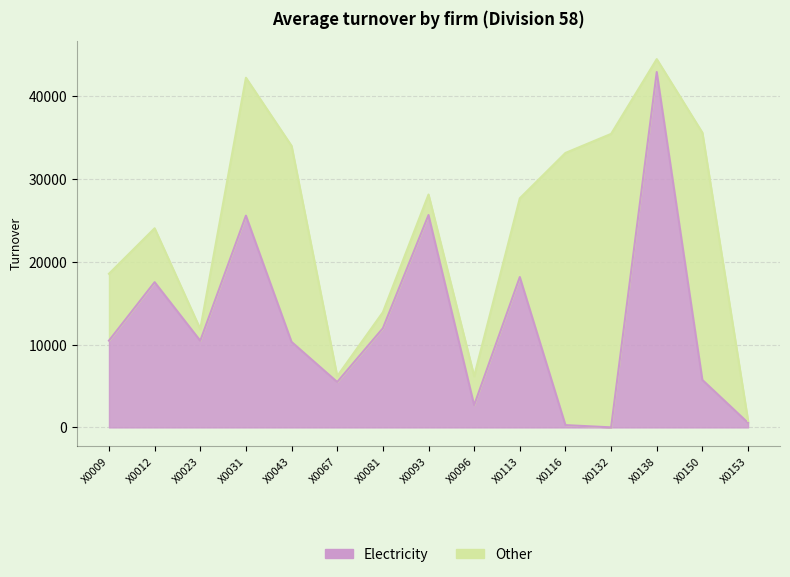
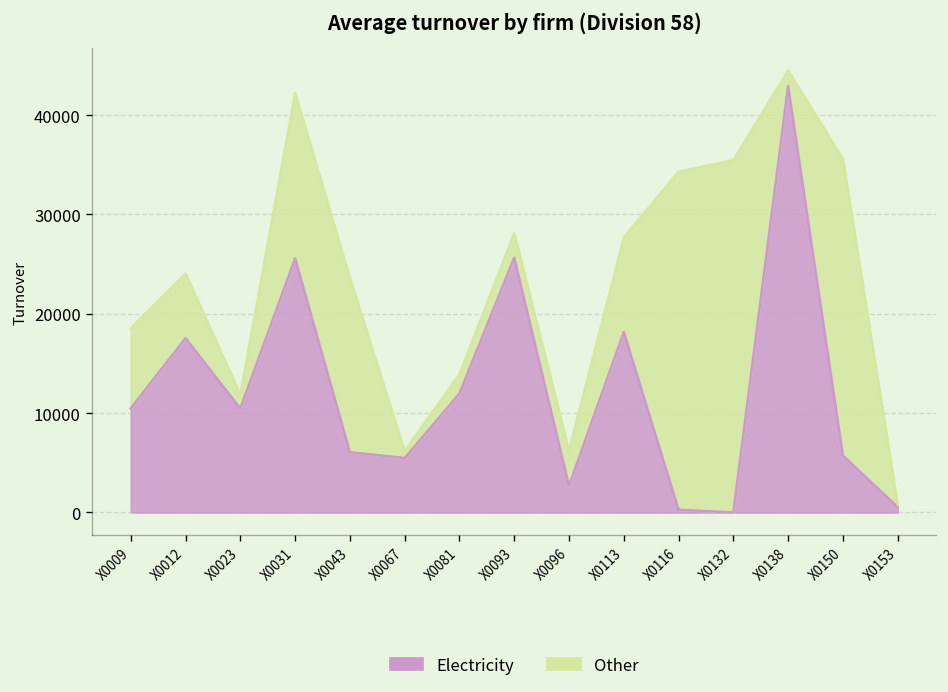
  {
    "Electricity": {
      "X0009": 10000,
      "X0012": 18000,
      "X0023": 10000,
      "X0031": 26000,
-     "X0043": 10000,
+     "X0043": 6000,
      "X0067": 5000,
      "X0081": 12000,
      "X0093": 26000,
      "X0096": 3000,
      "X0113": 18000,
      "X0116": 0,
      "X0132": 0,
      "X0138": 43000,
      "X0150": 6000
    },
    "Other": {
      "X0009": 8000,
      "X0012": 7000,
      "X0023": 1000,
      "X0031": 17000,
-     "X0043": 24000,
+     "X0043": 18000,
      "X0067": 1000,
      "X0081": 2000,
      "X0093": 2000,
      "X0096": 4000,
      "X0113": 10000,
-     "X0116": 33000,
+     "X0116": 34000,
      "X0132": 35000,
      "X0138": 2000,
      "X0150": 30000
    }
  }
